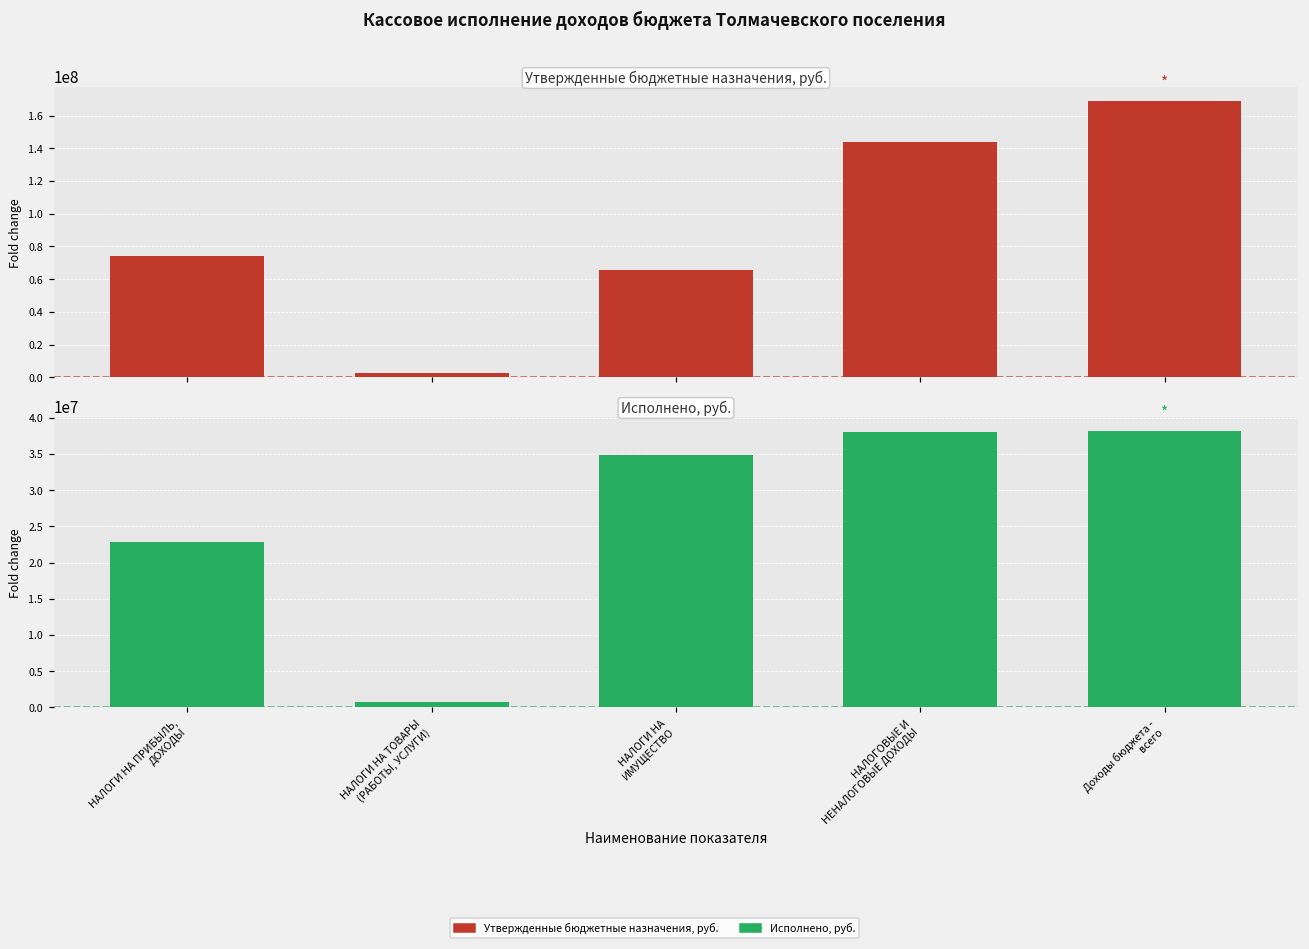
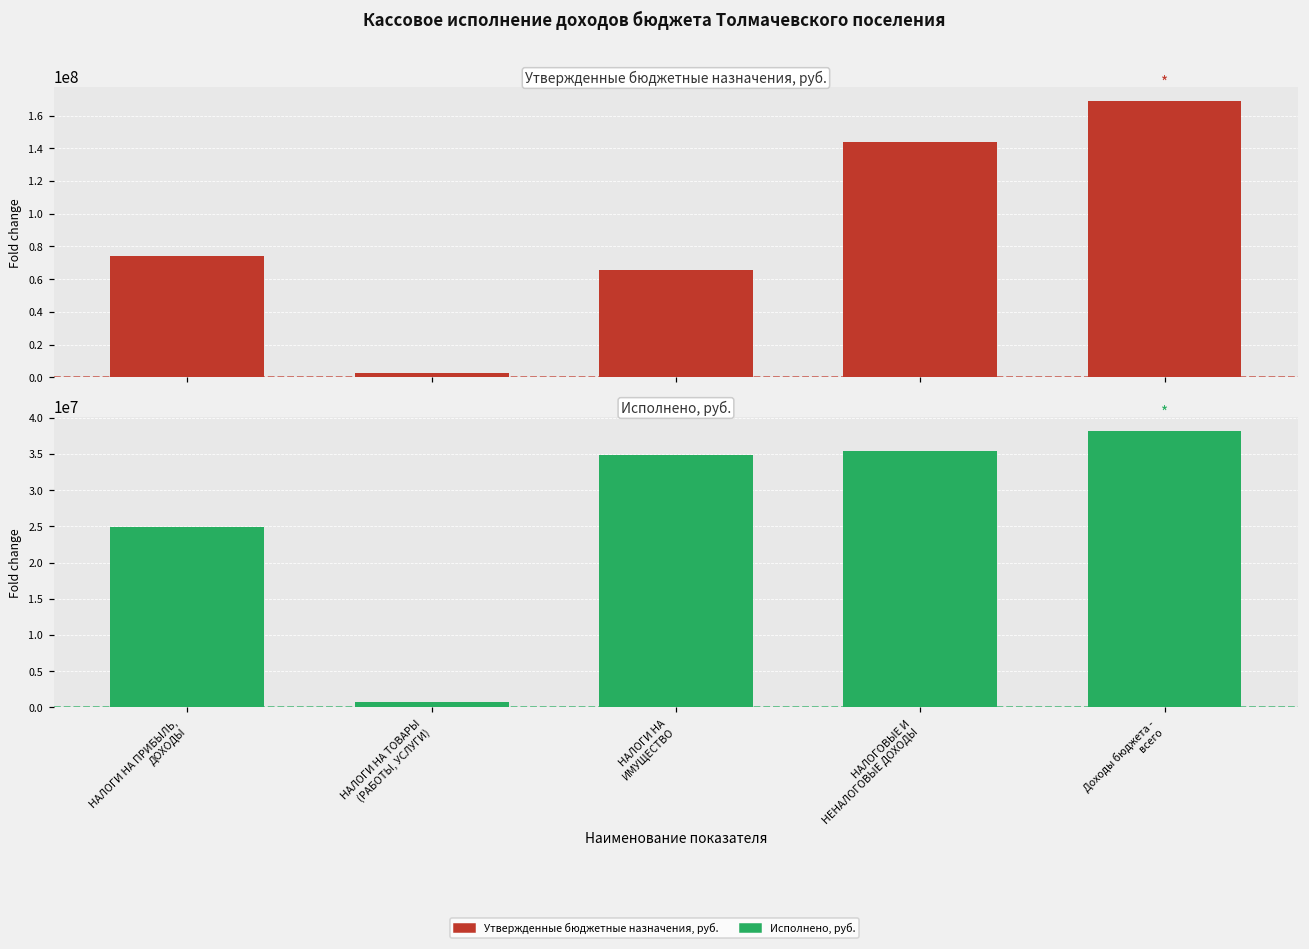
  {
    "Исполнено, руб.": {
-     "НАЛОГИ НА ПРИБЫЛЬ, ДОХОДЫ": 23000000,
+     "НАЛОГИ НА ПРИБЫЛЬ, ДОХОДЫ": 25000000,
      "НАЛОГИ НА ТОВАРЫ (РАБОТЫ, УСЛУГИ)": 1000000,
      "НАЛОГИ НА ИМУЩЕСТВО": 35000000,
-     "НАЛОГОВЫЕ И НЕНАЛОГОВЫЕ ДОХОДЫ": 38000000,
+     "НАЛОГОВЫЕ И НЕНАЛОГОВЫЕ ДОХОДЫ": 35000000,
      "Доходы бюджета - всего": 38000000
    }
  }
